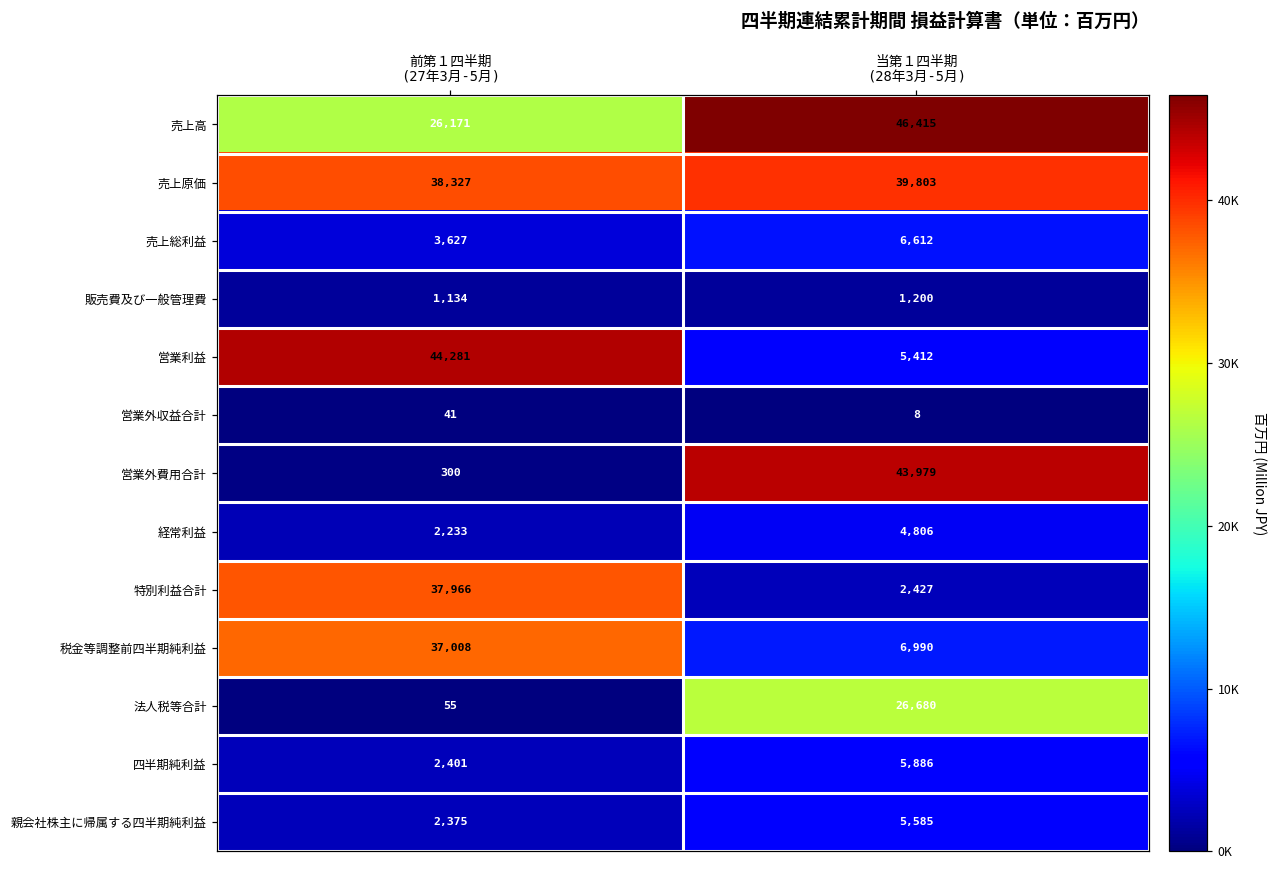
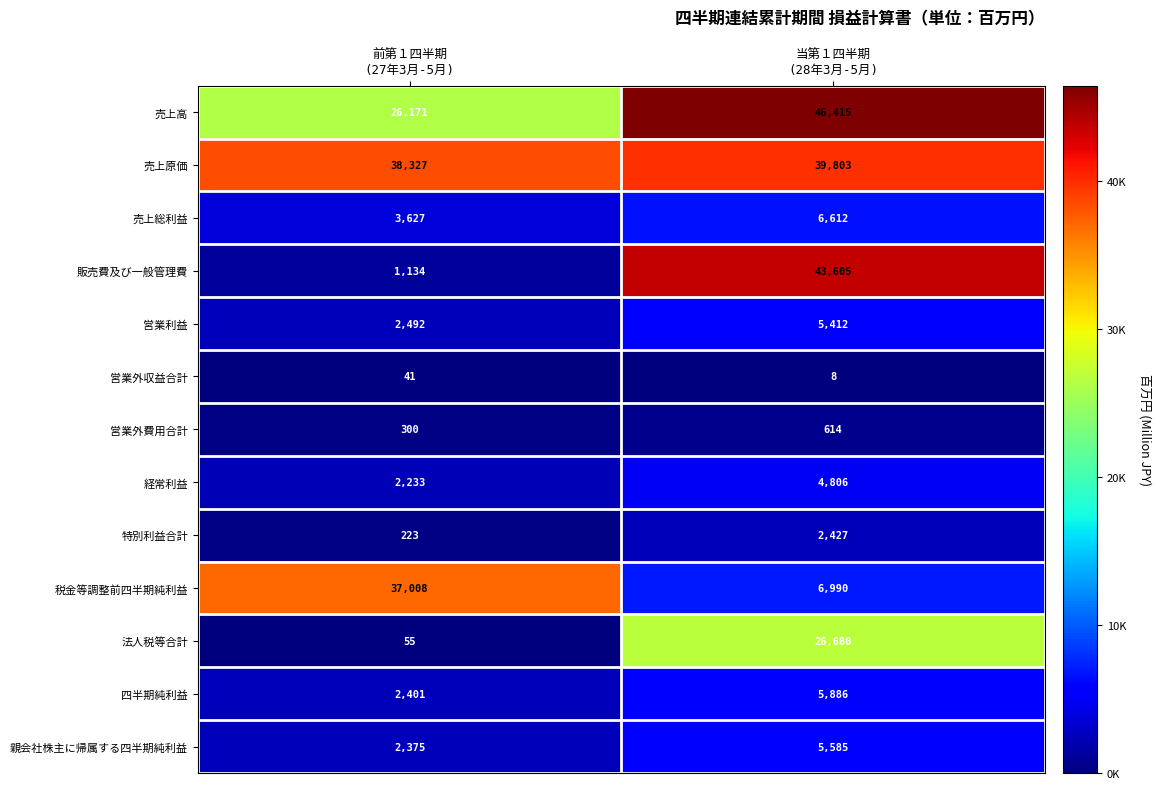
  {
    "売上高": {
      "前第１四半期 (27年3月-5月)": "26,171",
      "当第１四半期 (28年3月-5月)": "46,415"
    },
    "売上原価": {
      "前第１四半期 (27年3月-5月)": "38,327",
      "当第１四半期 (28年3月-5月)": "39,803"
    },
    "売上総利益": {
      "前第１四半期 (27年3月-5月)": "3,627",
      "当第１四半期 (28年3月-5月)": "6,612"
    },
    "販売費及び一般管理費": {
      "前第１四半期 (27年3月-5月)": "1,134",
-     "当第１四半期 (28年3月-5月)": "1,200"
+     "当第１四半期 (28年3月-5月)": "43,605"
    },
    "営業利益": {
-     "前第１四半期 (27年3月-5月)": "44,281",
+     "前第１四半期 (27年3月-5月)": "2,492",
      "当第１四半期 (28年3月-5月)": "5,412"
    },
    "営業外収益合計": {
      "前第１四半期 (27年3月-5月)": "41",
      "当第１四半期 (28年3月-5月)": "8"
    },
    "営業外費用合計": {
      "前第１四半期 (27年3月-5月)": "300",
-     "当第１四半期 (28年3月-5月)": "43,979"
+     "当第１四半期 (28年3月-5月)": "614"
    },
    "経常利益": {
      "前第１四半期 (27年3月-5月)": "2,233",
      "当第１四半期 (28年3月-5月)": "4,806"
    },
    "特別利益合計": {
-     "前第１四半期 (27年3月-5月)": "37,966",
+     "前第１四半期 (27年3月-5月)": "223",
      "当第１四半期 (28年3月-5月)": "2,427"
    },
    "税金等調整前四半期純利益": {
      "前第１四半期 (27年3月-5月)": "37,008",
      "当第１四半期 (28年3月-5月)": "6,990"
    },
    "法人税等合計": {
      "前第１四半期 (27年3月-5月)": "55",
      "当第１四半期 (28年3月-5月)": "26,680"
    },
    "四半期純利益": {
      "前第１四半期 (27年3月-5月)": "2,401",
      "当第１四半期 (28年3月-5月)": "5,886"
    },
    "親会社株主に帰属する四半期純利益": {
      "前第１四半期 (27年3月-5月)": "2,375",
      "当第１四半期 (28年3月-5月)": "5,585"
    }
  }
